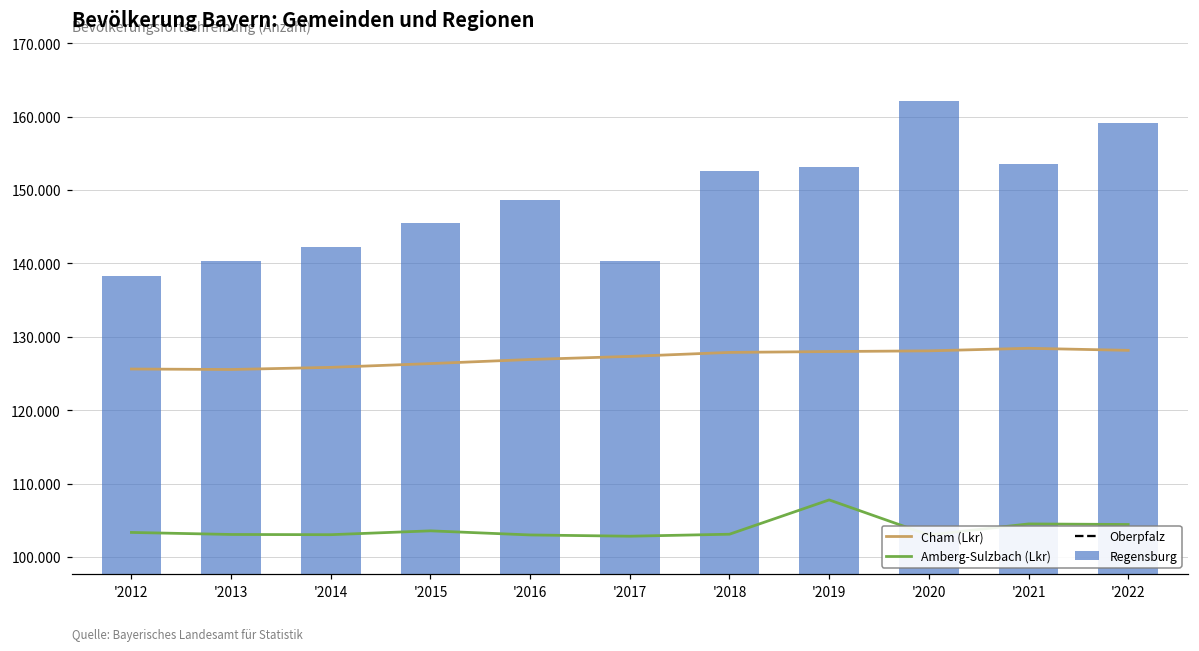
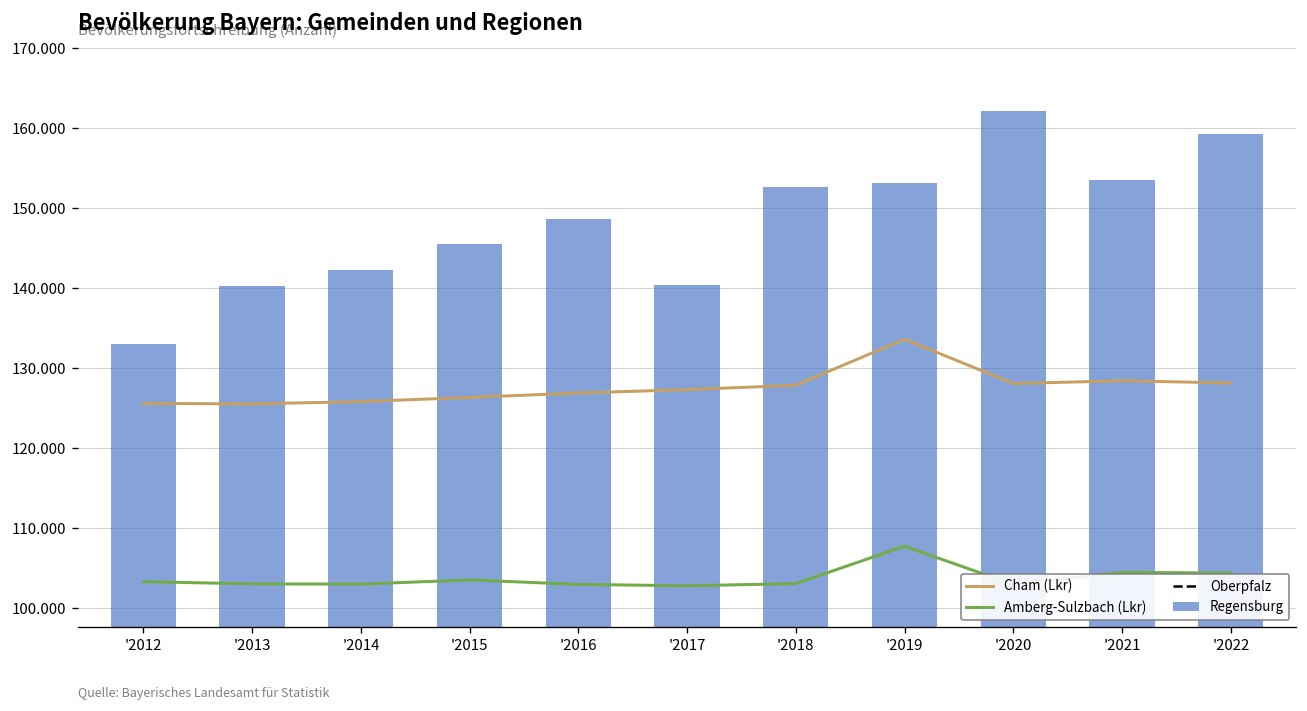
  {
    "Regensburg": {
-     "'2012": 138,
+     "'2012": 133,
      "'2013": 140,
      "'2014": 142,
      "'2015": 145,
      "'2016": 149,
      "'2017": 140,
      "'2018": 153,
      "'2019": 153,
      "'2020": 162,
      "'2021": 154,
      "'2022": 159
    },
    "Cham (Lkr)": {
      "'2012": 126,
      "'2013": 126,
      "'2014": 126,
      "'2015": 126,
      "'2016": 127,
      "'2017": 127,
      "'2018": 128,
-     "'2019": 128,
+     "'2019": 134,
      "'2020": 128,
      "'2021": 128,
      "'2022": 128
    },
    "Amberg-Sulzbach (Lkr)": {
      "'2012": 103,
      "'2013": 103,
      "'2014": 103,
      "'2015": 104,
      "'2016": 103,
      "'2017": 103,
      "'2018": 103,
      "'2019": 108,
      "'2021": 105,
      "'2022": 104
    }
  }
